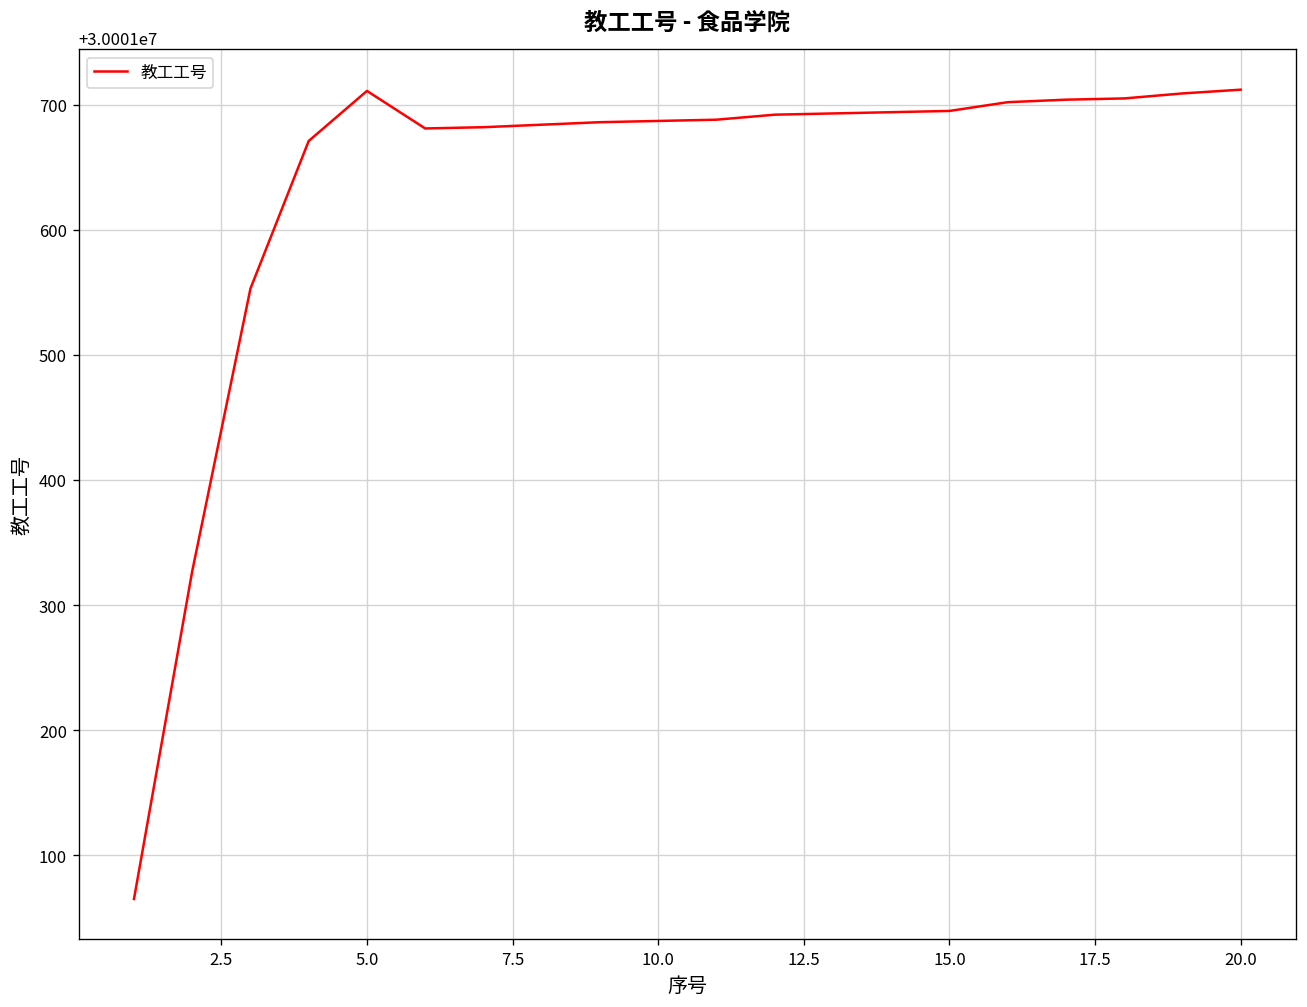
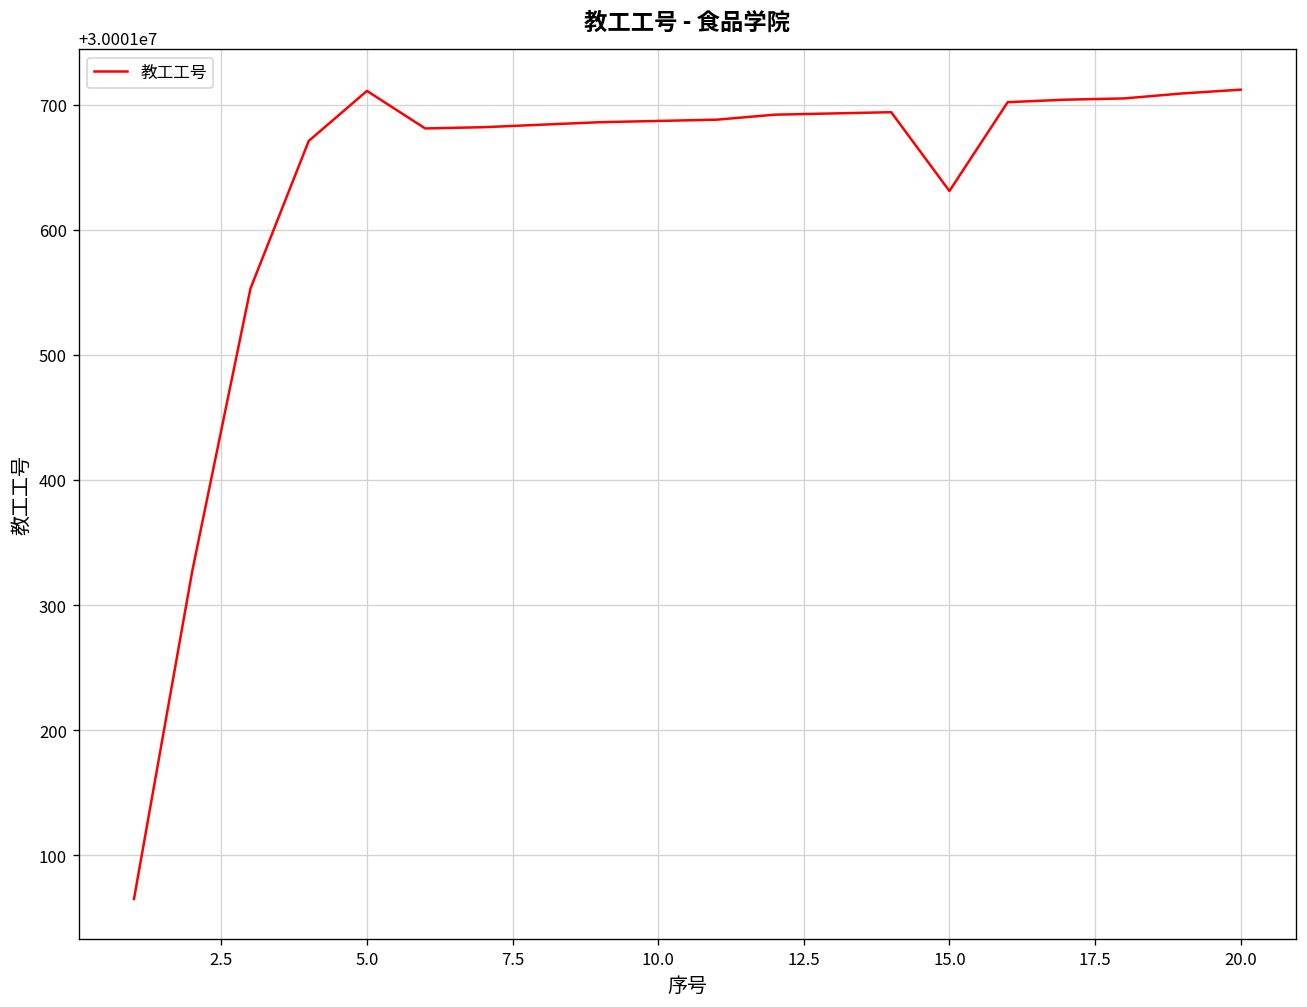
  {
    "5.0": 30001711,
    "10.0": 30001687,
-   "15.0": 30001695,
+   "15.0": 30001631,
    "20.0": 30001712
  }
